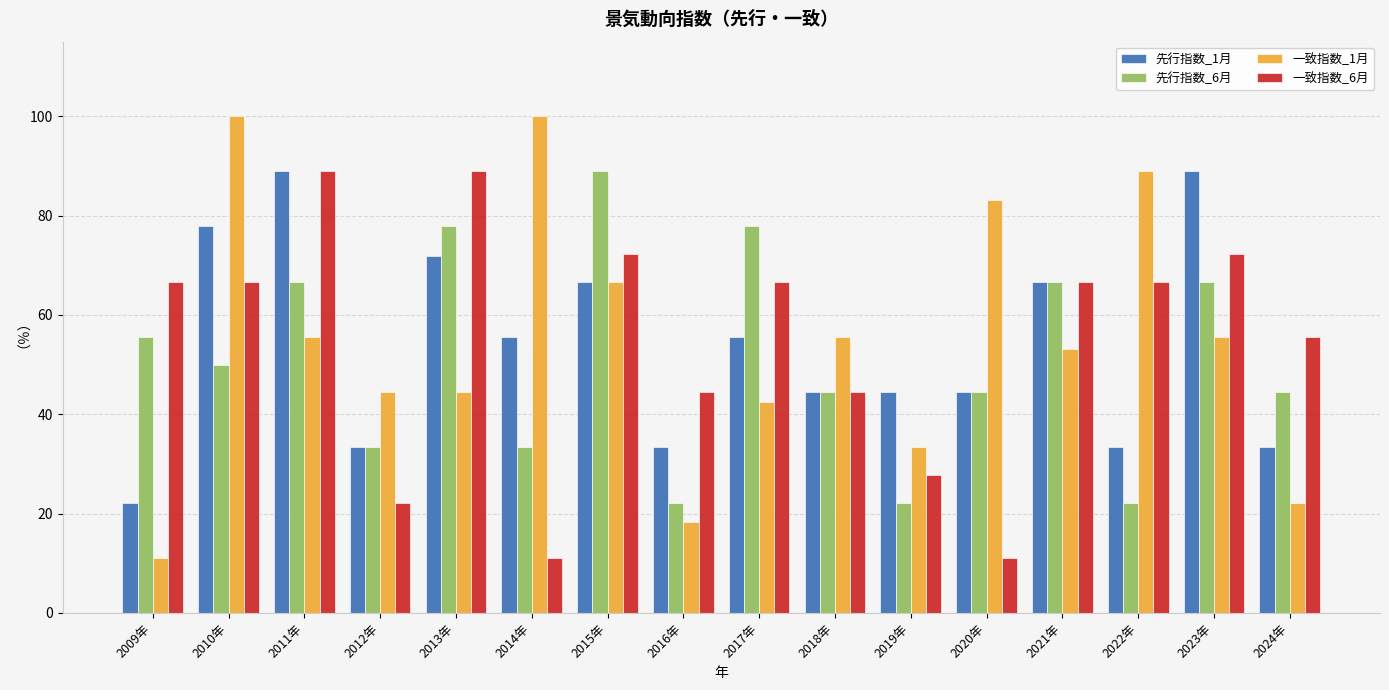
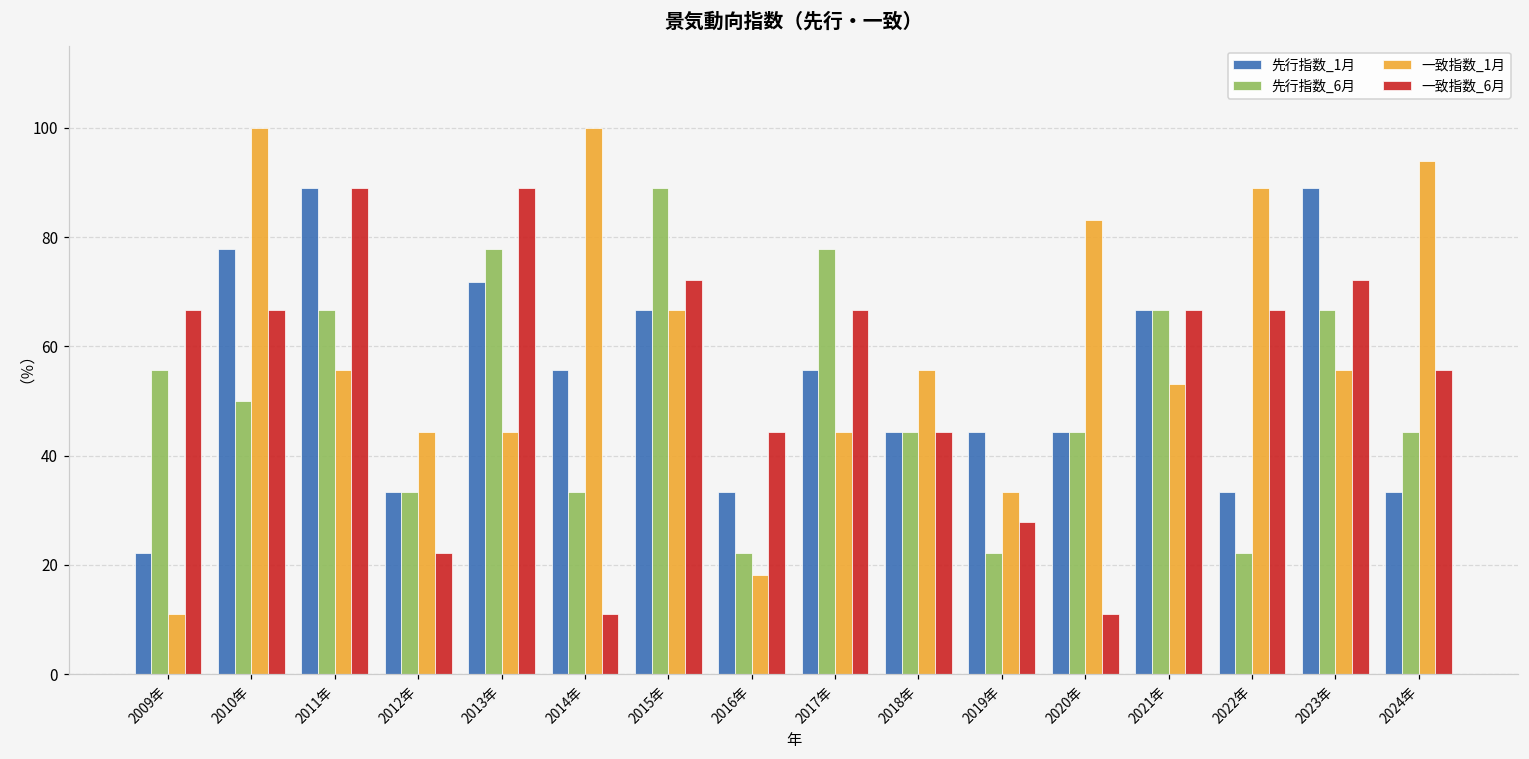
  {
    "先行指数_1月": {
      "2009年": 22,
      "2010年": 78,
      "2011年": 89,
      "2012年": 33,
      "2013年": 72,
      "2014年": 56,
      "2015年": 67,
      "2016年": 33,
      "2017年": 56,
      "2018年": 44,
      "2019年": 44,
      "2020年": 44,
      "2021年": 67,
      "2022年": 33,
      "2023年": 89,
      "2024年": 33
    },
    "先行指数_6月": {
      "2009年": 56,
      "2010年": 50,
      "2011年": 67,
      "2012年": 33,
      "2013年": 78,
      "2014年": 33,
      "2015年": 89,
      "2016年": 22,
      "2017年": 78,
      "2018年": 44,
      "2019年": 22,
      "2020年": 44,
      "2021年": 67,
      "2022年": 22,
      "2023年": 67,
      "2024年": 44
    },
    "一致指数_1月": {
      "2009年": 11,
      "2010年": 100,
      "2011年": 56,
      "2012年": 44,
      "2013年": 44,
      "2014年": 100,
      "2015年": 67,
      "2016年": 18,
-     "2017年": 42,
+     "2017年": 44,
      "2018年": 56,
      "2019年": 33,
      "2020年": 83,
      "2021年": 53,
      "2022年": 89,
      "2023年": 56,
-     "2024年": 22
+     "2024年": 94
    },
    "一致指数_6月": {
      "2009年": 67,
      "2010年": 67,
      "2011年": 89,
      "2012年": 22,
      "2013年": 89,
      "2014年": 11,
      "2015年": 72,
      "2016年": 44,
      "2017年": 67,
      "2018年": 44,
      "2019年": 28,
      "2020年": 11,
      "2021年": 67,
      "2022年": 67,
      "2023年": 72,
      "2024年": 56
    }
  }
